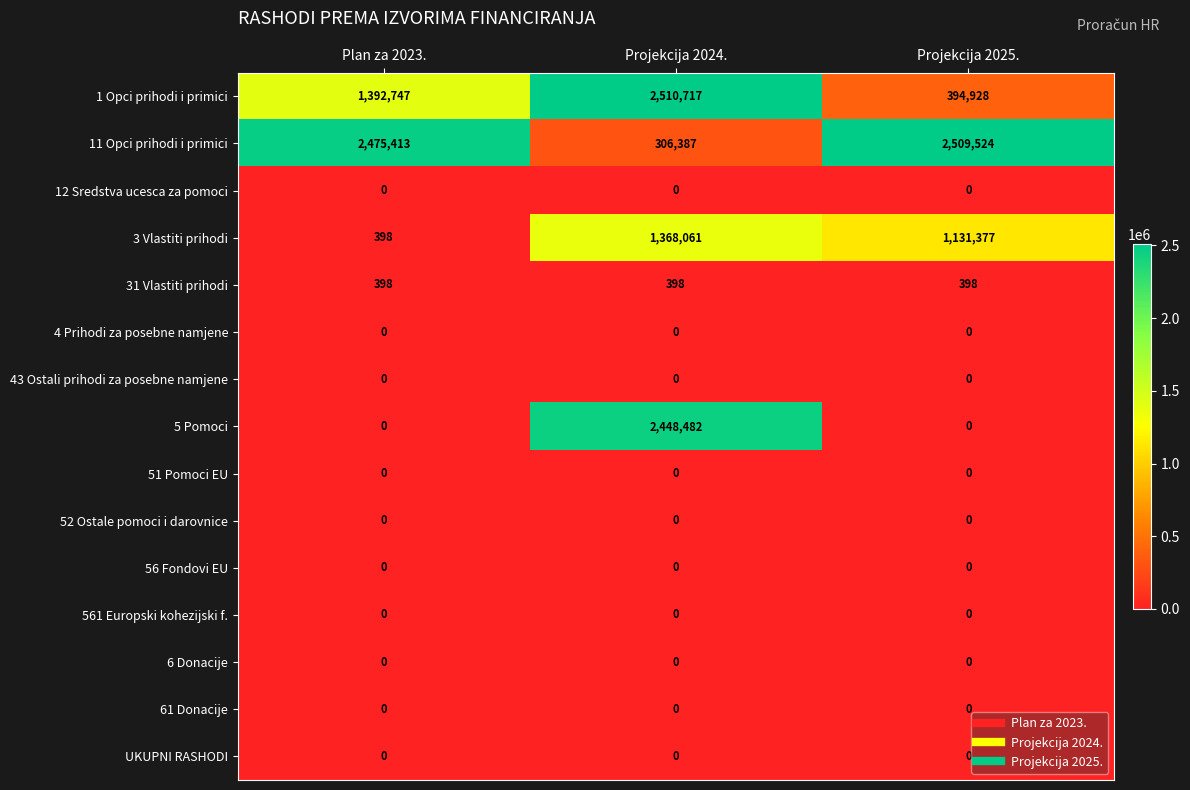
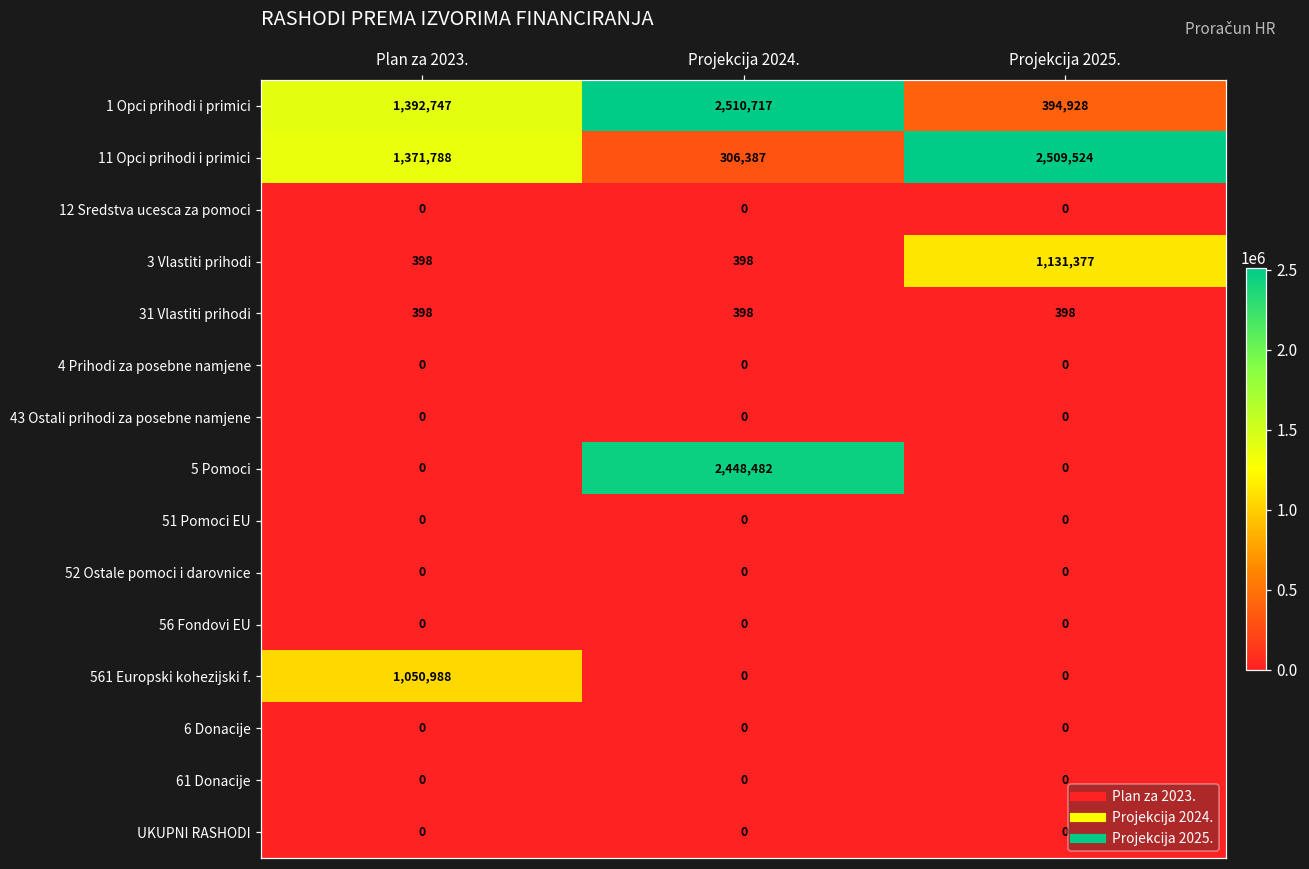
  {
    "1 Opci prihodi i primici": {
      "Plan za 2023.": "1,392,747",
      "Projekcija 2024.": "2,510,717",
      "Projekcija 2025.": "394,928"
    },
    "11 Opci prihodi i primici": {
-     "Plan za 2023.": "2,475,413",
+     "Plan za 2023.": "1,371,788",
      "Projekcija 2024.": "306,387",
      "Projekcija 2025.": "2,509,524"
    },
    "12 Sredstva ucesca za pomoci": {
      "Plan za 2023.": "0",
      "Projekcija 2024.": "0",
      "Projekcija 2025.": "0"
    },
    "3 Vlastiti prihodi": {
      "Plan za 2023.": "398",
-     "Projekcija 2024.": "1,368,061",
+     "Projekcija 2024.": "398",
      "Projekcija 2025.": "1,131,377"
    },
    "31 Vlastiti prihodi": {
      "Plan za 2023.": "398",
      "Projekcija 2024.": "398",
      "Projekcija 2025.": "398"
    },
    "4 Prihodi za posebne namjene": {
      "Plan za 2023.": "0",
      "Projekcija 2024.": "0",
      "Projekcija 2025.": "0"
    },
    "43 Ostali prihodi za posebne namjene": {
      "Plan za 2023.": "0",
      "Projekcija 2024.": "0",
      "Projekcija 2025.": "0"
    },
    "5 Pomoci": {
      "Plan za 2023.": "0",
      "Projekcija 2024.": "2,448,482",
      "Projekcija 2025.": "0"
    },
    "51 Pomoci EU": {
      "Plan za 2023.": "0",
      "Projekcija 2024.": "0",
      "Projekcija 2025.": "0"
    },
    "52 Ostale pomoci i darovnice": {
      "Plan za 2023.": "0",
      "Projekcija 2024.": "0",
      "Projekcija 2025.": "0"
    },
    "56 Fondovi EU": {
      "Plan za 2023.": "0",
      "Projekcija 2024.": "0",
      "Projekcija 2025.": "0"
    },
    "561 Europski kohezijski f.": {
-     "Plan za 2023.": "0",
+     "Plan za 2023.": "1,050,988",
      "Projekcija 2024.": "0",
      "Projekcija 2025.": "0"
    },
    "6 Donacije": {
      "Plan za 2023.": "0",
      "Projekcija 2024.": "0",
      "Projekcija 2025.": "0"
    },
    "61 Donacije": {
      "Plan za 2023.": "0",
      "Projekcija 2024.": "0"
    },
    "UKUPNI RASHODI": {
      "Plan za 2023.": "0",
      "Projekcija 2024.": "0"
    }
  }
